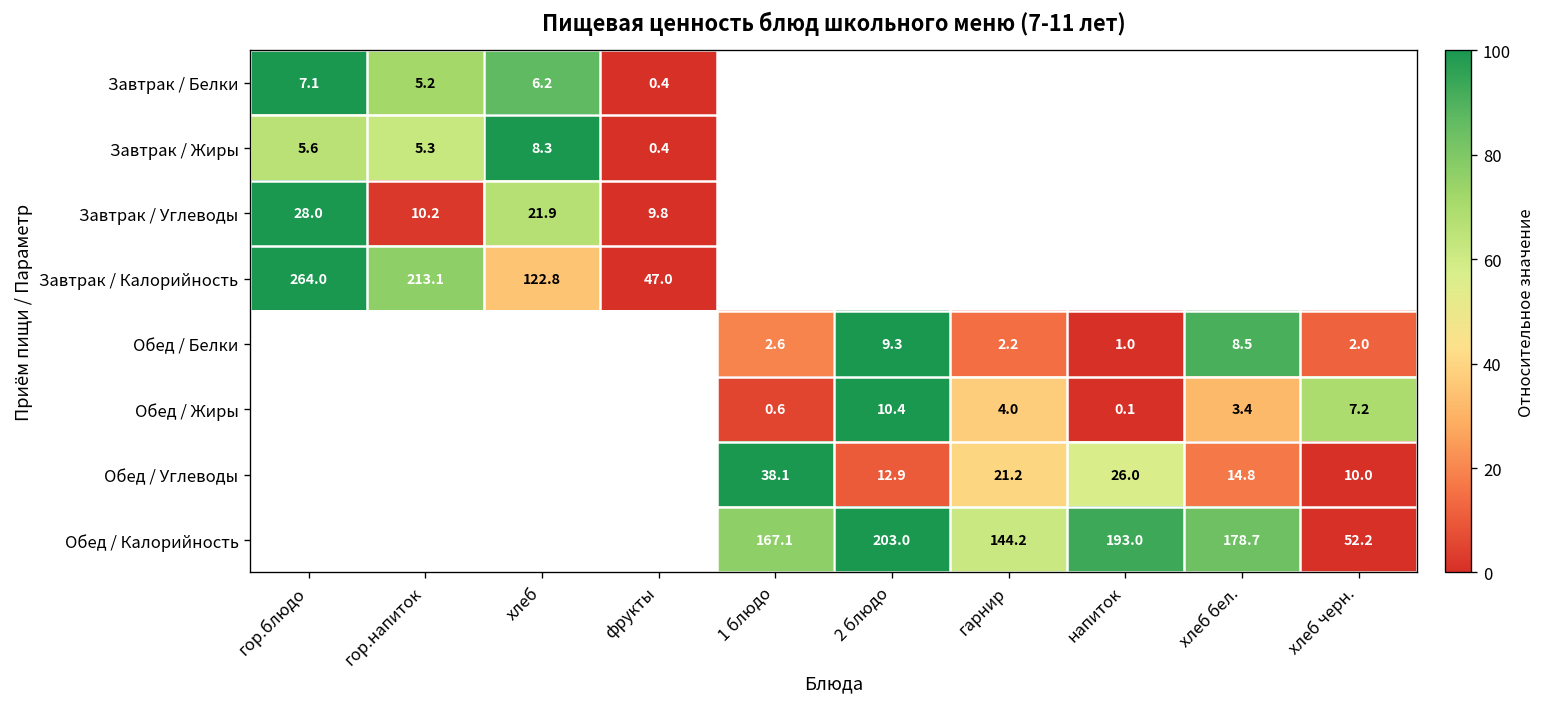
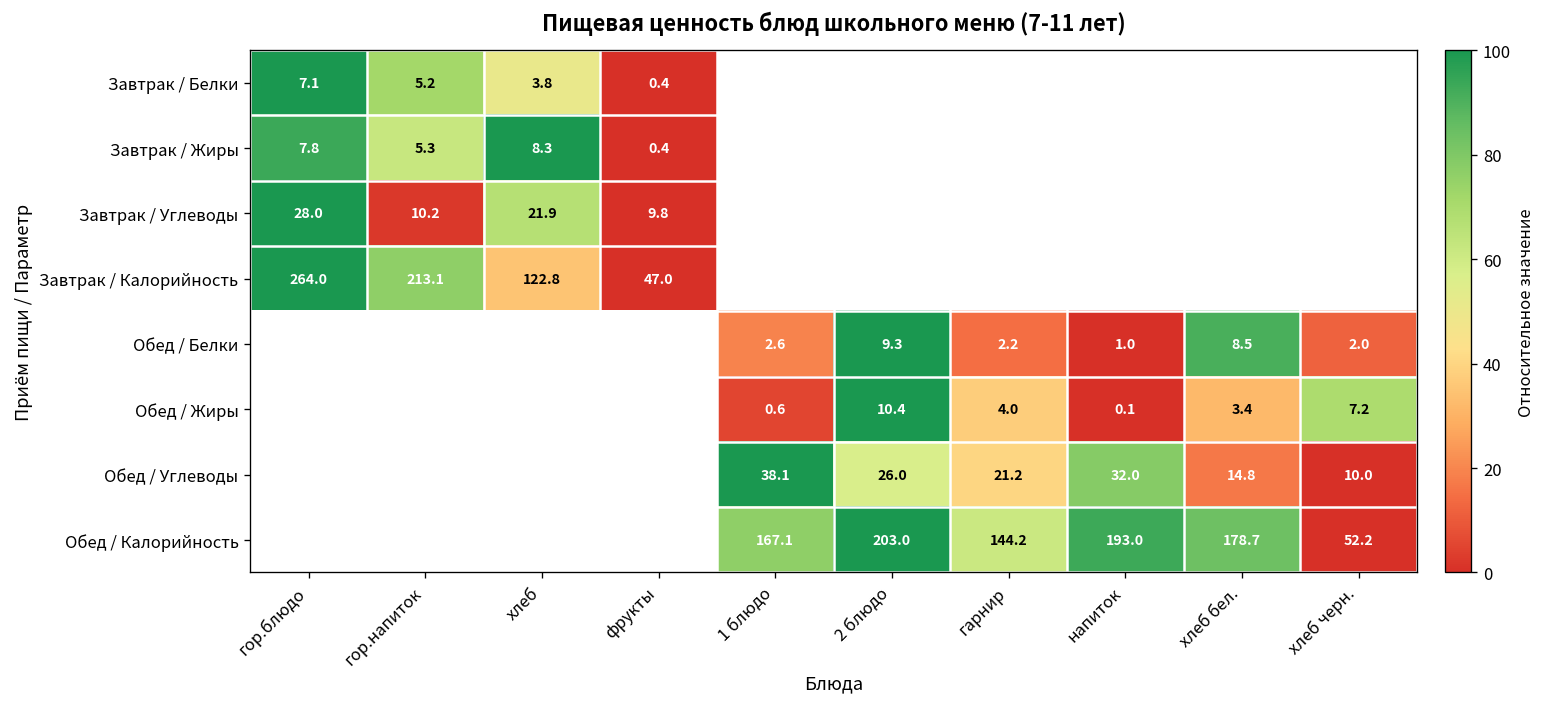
  {
    "Завтрак / Белки": {
      "гор.блюдо": 7.1,
      "гор.напиток": 5.2,
-     "хлеб": 6.2,
+     "хлеб": 3.8,
      "фрукты": 0.4
    },
    "Завтрак / Жиры": {
-     "гор.блюдо": 5.6,
+     "гор.блюдо": 7.8,
      "гор.напиток": 5.3,
      "хлеб": 8.3,
      "фрукты": 0.4
    },
    "Завтрак / Углеводы": {
      "гор.блюдо": 28.0,
      "гор.напиток": 10.2,
      "хлеб": 21.9,
      "фрукты": 9.8
    },
    "Завтрак / Калорийность": {
      "гор.блюдо": 264.0,
      "гор.напиток": 213.1,
      "хлеб": 122.8,
      "фрукты": 47.0
    },
    "Обед / Белки": {
      "1 блюдо": 2.6,
      "2 блюдо": 9.3,
      "гарнир": 2.2,
      "напиток": 1.0,
      "хлеб бел.": 8.5,
      "хлеб черн.": 2.0
    },
    "Обед / Жиры": {
      "1 блюдо": 0.6,
      "2 блюдо": 10.4,
      "гарнир": 4.0,
      "напиток": 0.1,
      "хлеб бел.": 3.4,
      "хлеб черн.": 7.2
    },
    "Обед / Углеводы": {
      "1 блюдо": 38.1,
-     "2 блюдо": 12.9,
+     "2 блюдо": 26.0,
      "гарнир": 21.2,
-     "напиток": 26.0,
+     "напиток": 32.0,
      "хлеб бел.": 14.8,
      "хлеб черн.": 10.0
    },
    "Обед / Калорийность": {
      "1 блюдо": 167.1,
      "2 блюдо": 203.0,
      "гарнир": 144.2,
      "напиток": 193.0,
      "хлеб бел.": 178.7,
      "хлеб черн.": 52.2
    }
  }
